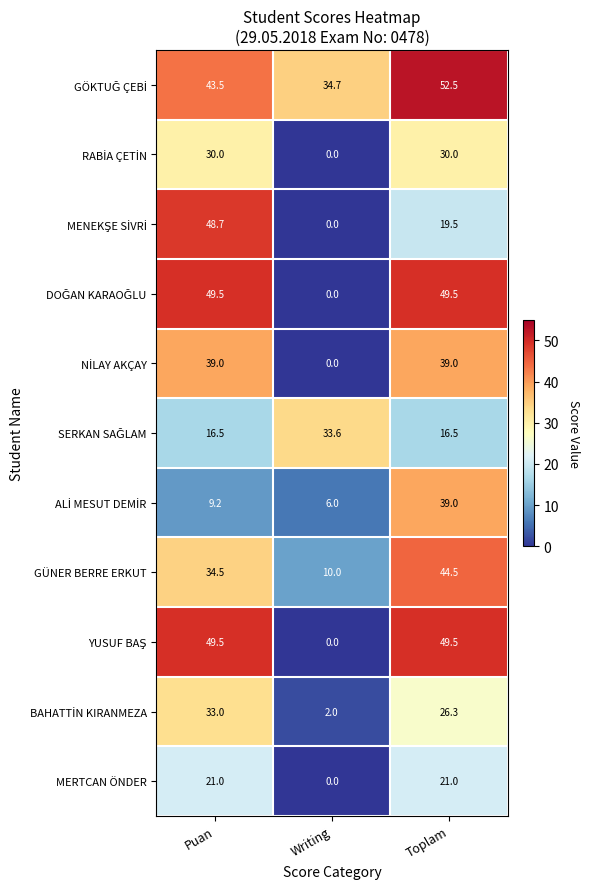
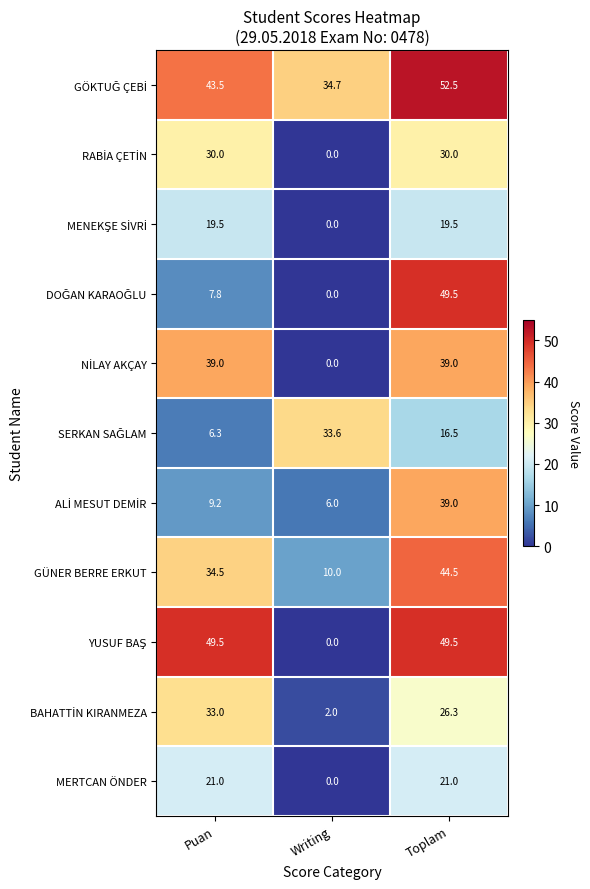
  {
    "GÖKTUĞ ÇEBİ": {
      "Puan": 43.5,
      "Writing": 34.7,
      "Toplam": 52.5
    },
    "RABİA ÇETİN": {
      "Puan": 30.0,
      "Writing": 0.0,
      "Toplam": 30.0
    },
    "MENEKŞE SİVRİ": {
-     "Puan": 48.7,
+     "Puan": 19.5,
      "Writing": 0.0,
      "Toplam": 19.5
    },
    "DOĞAN KARAOĞLU": {
-     "Puan": 49.5,
+     "Puan": 7.8,
      "Writing": 0.0,
      "Toplam": 49.5
    },
    "NİLAY AKÇAY": {
      "Puan": 39.0,
      "Writing": 0.0,
      "Toplam": 39.0
    },
    "SERKAN SAĞLAM": {
-     "Puan": 16.5,
+     "Puan": 6.3,
      "Writing": 33.6,
      "Toplam": 16.5
    },
    "ALİ MESUT DEMİR": {
      "Puan": 9.2,
      "Writing": 6.0,
      "Toplam": 39.0
    },
    "GÜNER BERRE ERKUT": {
      "Puan": 34.5,
      "Writing": 10.0,
      "Toplam": 44.5
    },
    "YUSUF BAŞ": {
      "Puan": 49.5,
      "Writing": 0.0,
      "Toplam": 49.5
    },
    "BAHATTİN KIRANMEZA": {
      "Puan": 33.0,
      "Writing": 2.0,
      "Toplam": 26.3
    },
    "MERTCAN ÖNDER": {
      "Puan": 21.0,
      "Writing": 0.0,
      "Toplam": 21.0
    }
  }
